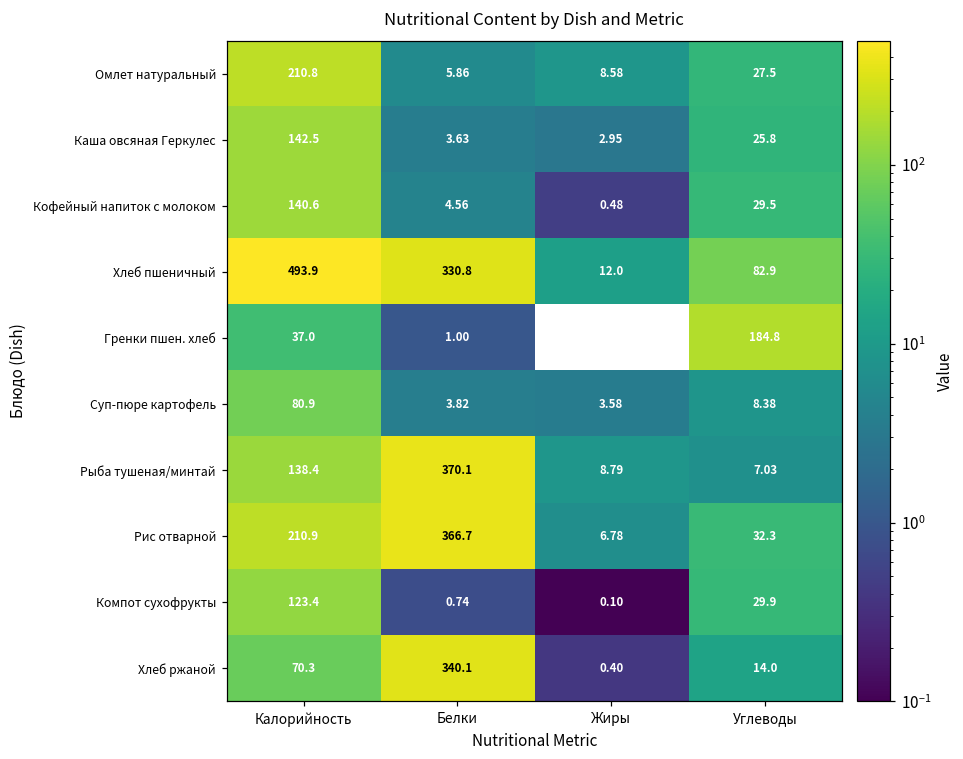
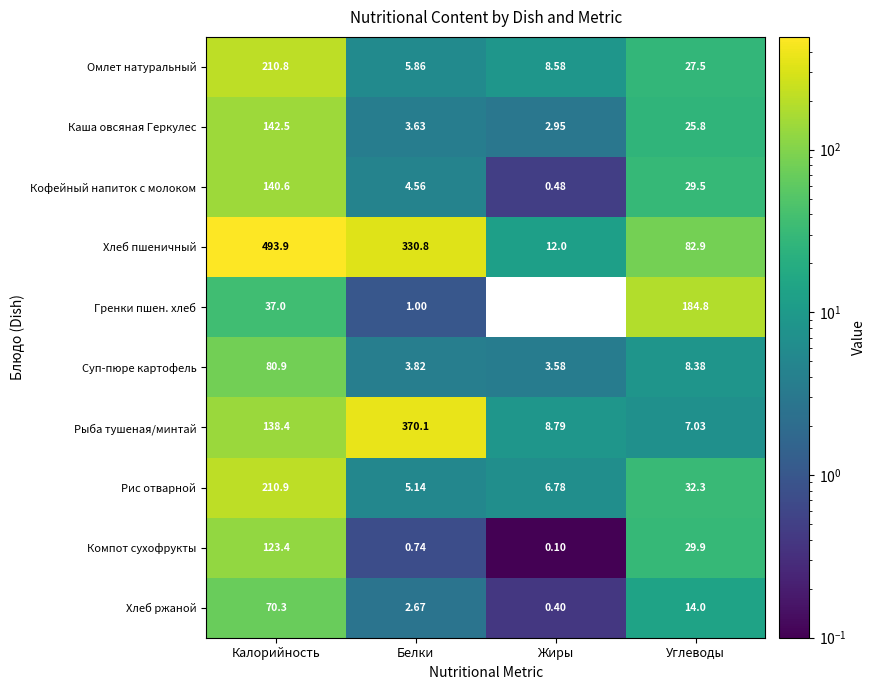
  {
    "Омлет натуральный": {
      "Калорийность": 210.8,
      "Белки": 5.86,
      "Жиры": 8.58,
      "Углеводы": 27.5
    },
    "Каша овсяная Геркулес": {
      "Калорийность": 142.5,
      "Белки": 3.63,
      "Жиры": 2.95,
      "Углеводы": 25.8
    },
    "Кофейный напиток с молоком": {
      "Калорийность": 140.6,
      "Белки": 4.56,
      "Жиры": 0.48,
      "Углеводы": 29.5
    },
    "Хлеб пшеничный": {
      "Калорийность": 493.9,
      "Белки": 330.8,
      "Жиры": 12.0,
      "Углеводы": 82.9
    },
    "Гренки пшен. хлеб": {
      "Калорийность": 37.0,
      "Белки": 1.00,
      "Углеводы": 184.8
    },
    "Суп-пюре картофель": {
      "Калорийность": 80.9,
      "Белки": 3.82,
      "Жиры": 3.58,
      "Углеводы": 8.38
    },
    "Рыба тушеная/минтай": {
      "Калорийность": 138.4,
      "Белки": 370.1,
      "Жиры": 8.79,
      "Углеводы": 7.03
    },
    "Рис отварной": {
      "Калорийность": 210.9,
-     "Белки": 366.7,
+     "Белки": 5.14,
      "Жиры": 6.78,
      "Углеводы": 32.3
    },
    "Компот сухофрукты": {
      "Калорийность": 123.4,
      "Белки": 0.74,
      "Жиры": 0.10,
      "Углеводы": 29.9
    },
    "Хлеб ржаной": {
      "Калорийность": 70.3,
-     "Белки": 340.1,
+     "Белки": 2.67,
      "Жиры": 0.40,
      "Углеводы": 14.0
    }
  }
